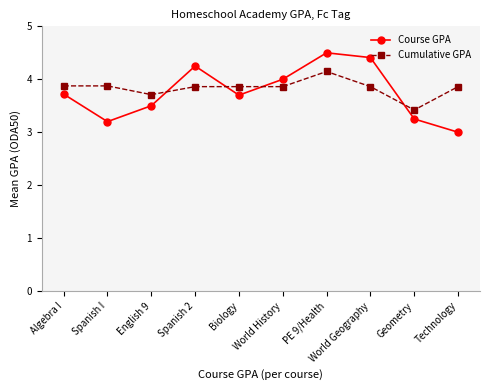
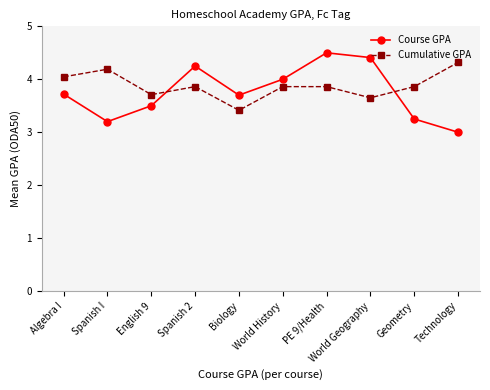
  {
    "Course GPA": {
      "Algebra I": 3.7,
      "Spanish I": 3.2,
      "English 9": 3.5,
      "Spanish 2": 4.3,
      "Biology": 3.7,
      "World History": 4.0,
      "PE 9/Health": 4.5,
      "World Geography": 4.4,
      "Geometry": 3.3,
      "Technology": 3.0
    },
    "Cumulative GPA": {
-     "Algebra I": 3.9,
-     "Spanish I": 3.9,
+     "Algebra I": 4.0,
+     "Spanish I": 4.2,
      "English 9": 3.7,
      "Spanish 2": 3.9,
-     "Biology": 3.9,
+     "Biology": 3.4,
      "World History": 3.9,
-     "PE 9/Health": 4.1,
-     "World Geography": 3.9,
-     "Geometry": 3.4,
-     "Technology": 3.9
+     "PE 9/Health": 3.9,
+     "World Geography": 3.7,
+     "Geometry": 3.9,
+     "Technology": 4.3
    }
  }
